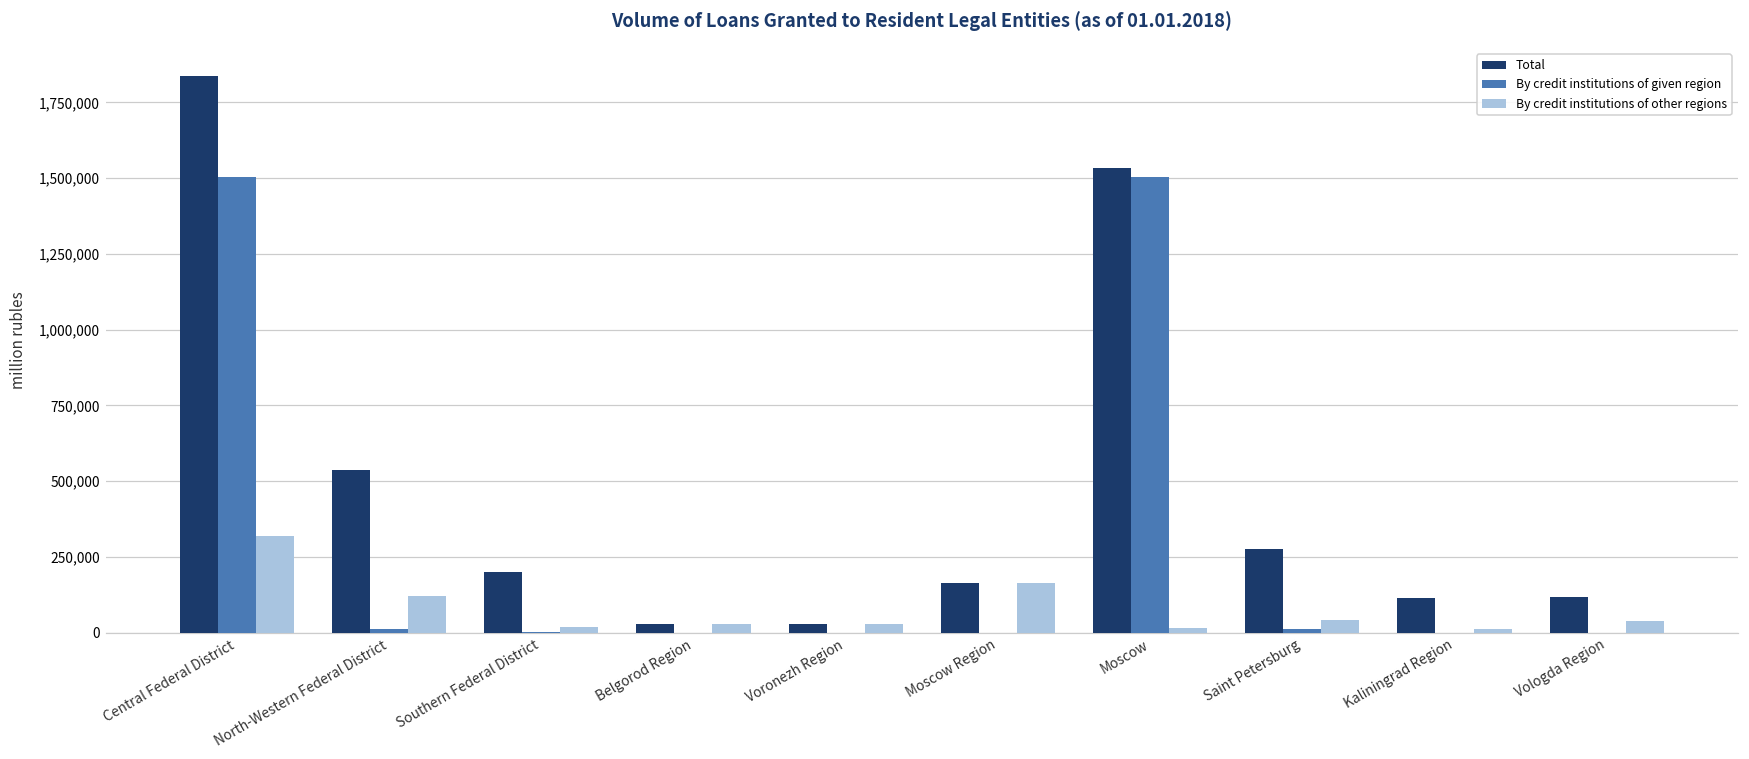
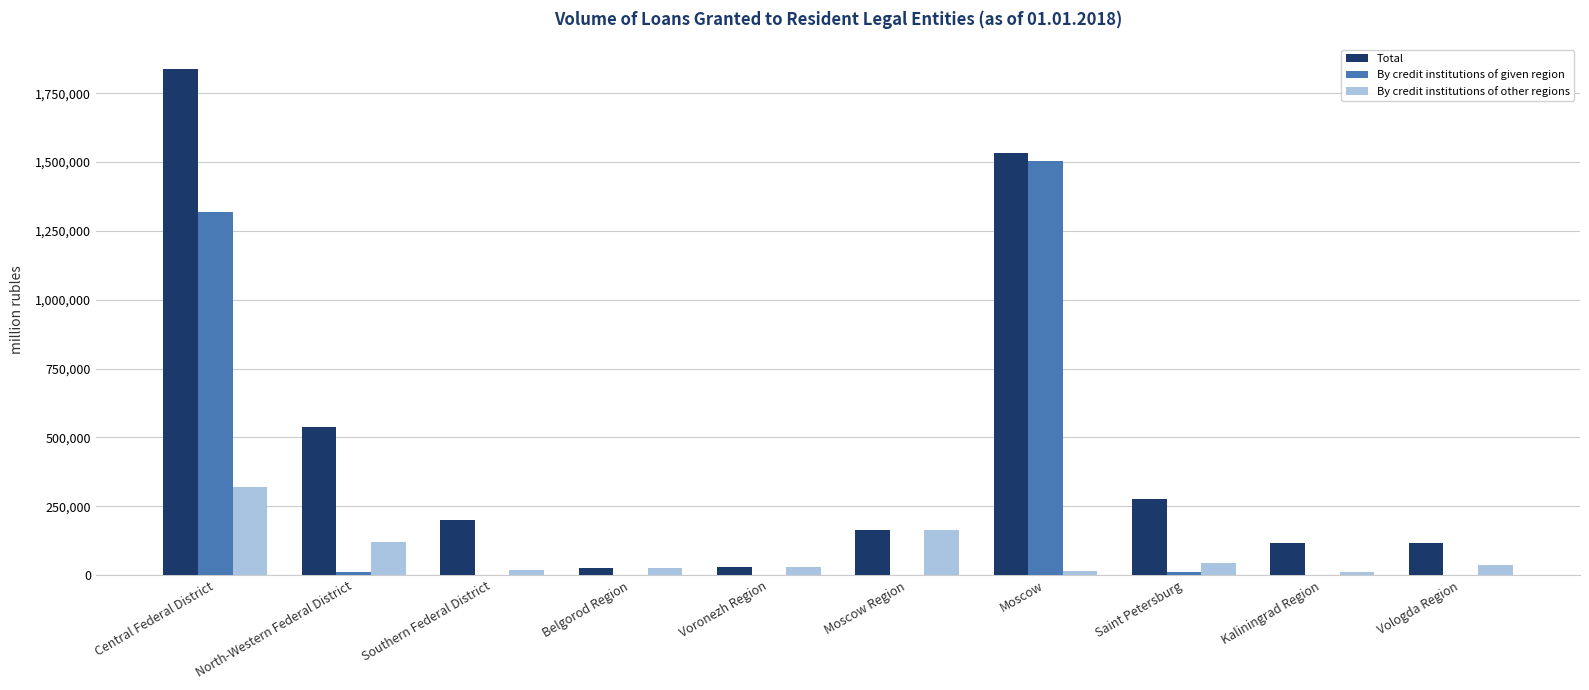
  {
    "Total": {
      "Central Federal District": "1,840,000",
      "North-Western Federal District": "540,000",
      "Southern Federal District": "200,000",
      "Belgorod Region": "30,000",
      "Voronezh Region": "30,000",
      "Moscow Region": "160,000",
      "Moscow": "1,530,000",
      "Saint Petersburg": "280,000",
      "Kaliningrad Region": "120,000",
      "Vologda Region": "120,000"
    },
    "By credit institutions of given region": {
-     "Central Federal District": "1,500,000",
+     "Central Federal District": "1,320,000",
      "North-Western Federal District": "10,000",
      "Belgorod Region": "0",
      "Voronezh Region": "0",
      "Moscow": "1,500,000",
      "Saint Petersburg": "10,000",
      "Vologda Region": "0"
    },
    "By credit institutions of other regions": {
      "Central Federal District": "320,000",
      "North-Western Federal District": "120,000",
      "Southern Federal District": "20,000",
      "Belgorod Region": "30,000",
      "Voronezh Region": "30,000",
      "Moscow Region": "160,000",
      "Moscow": "10,000",
      "Saint Petersburg": "40,000",
      "Kaliningrad Region": "10,000",
      "Vologda Region": "40,000"
    }
  }
